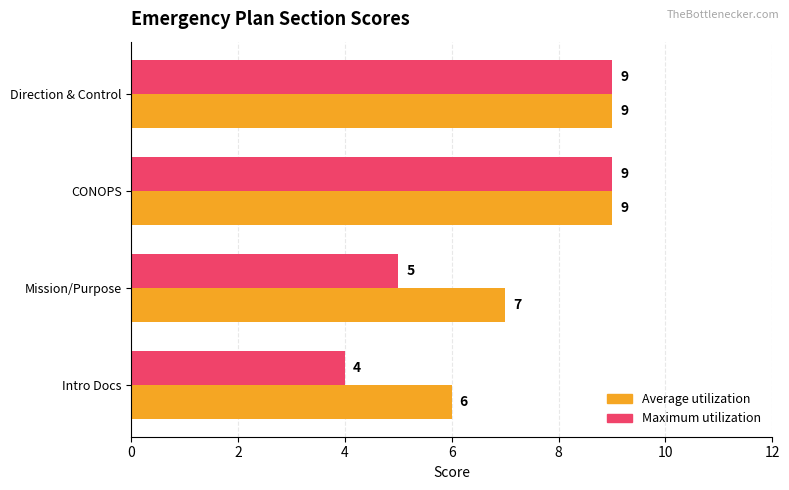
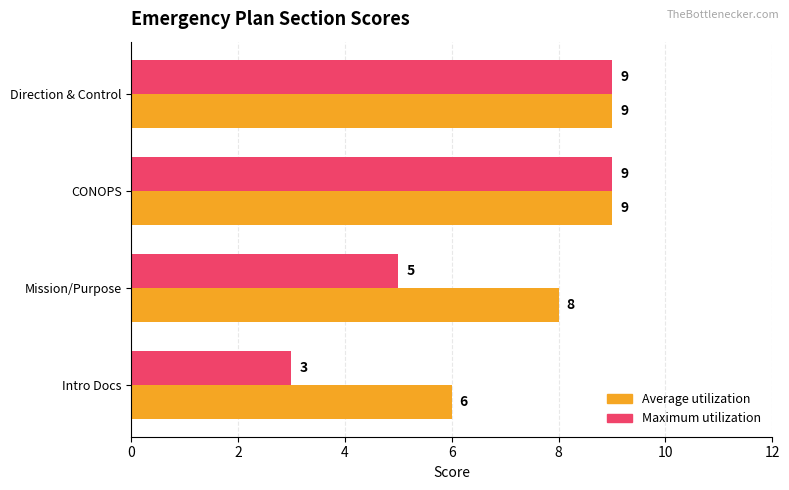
  {
    "Maximum utilization": {
      "Direction & Control": 9,
      "CONOPS": 9,
      "Mission/Purpose": 5,
-     "Intro Docs": 4
+     "Intro Docs": 3
    },
    "Average utilization": {
      "Direction & Control": 9,
      "CONOPS": 9,
-     "Mission/Purpose": 7,
+     "Mission/Purpose": 8,
      "Intro Docs": 6
    }
  }
